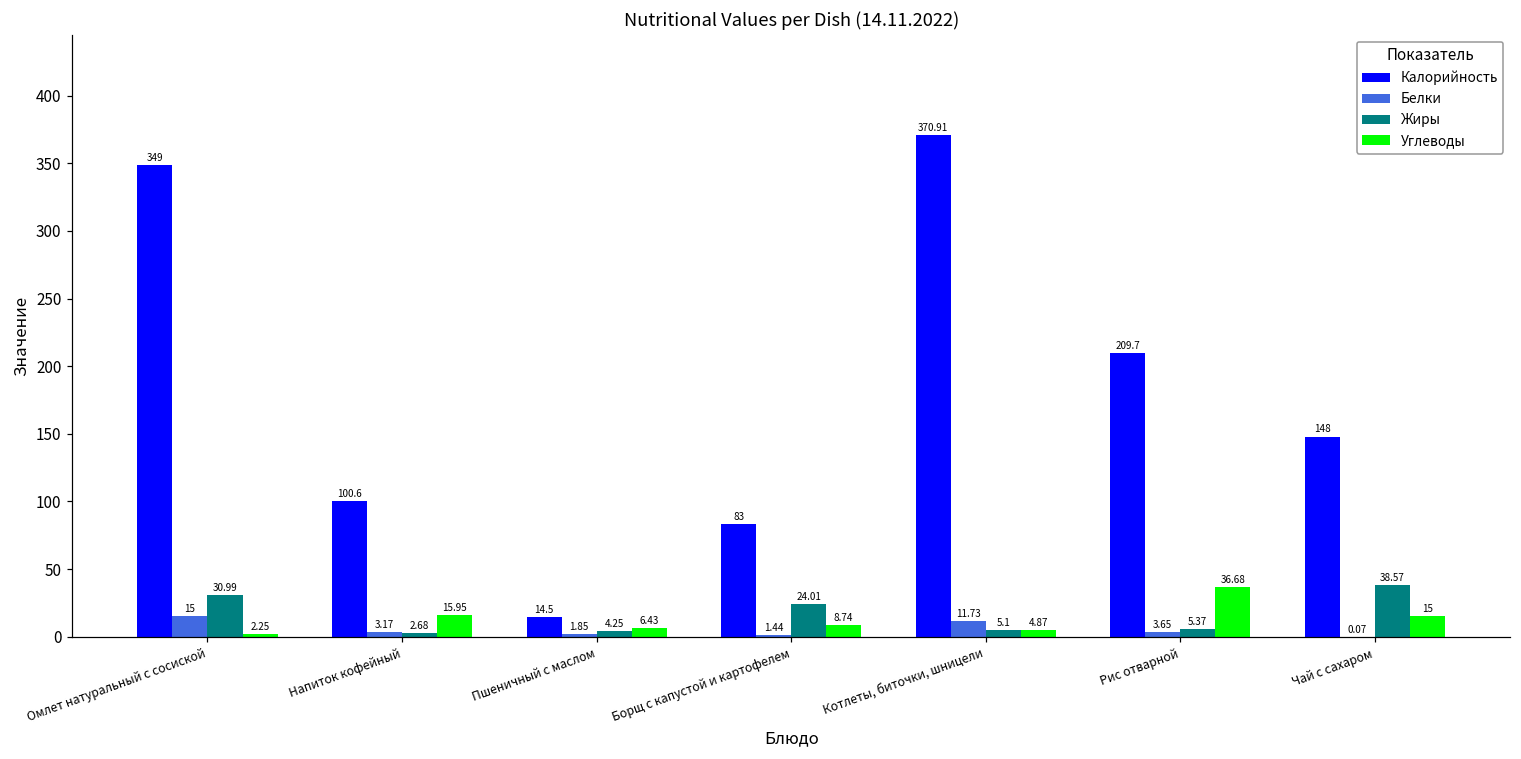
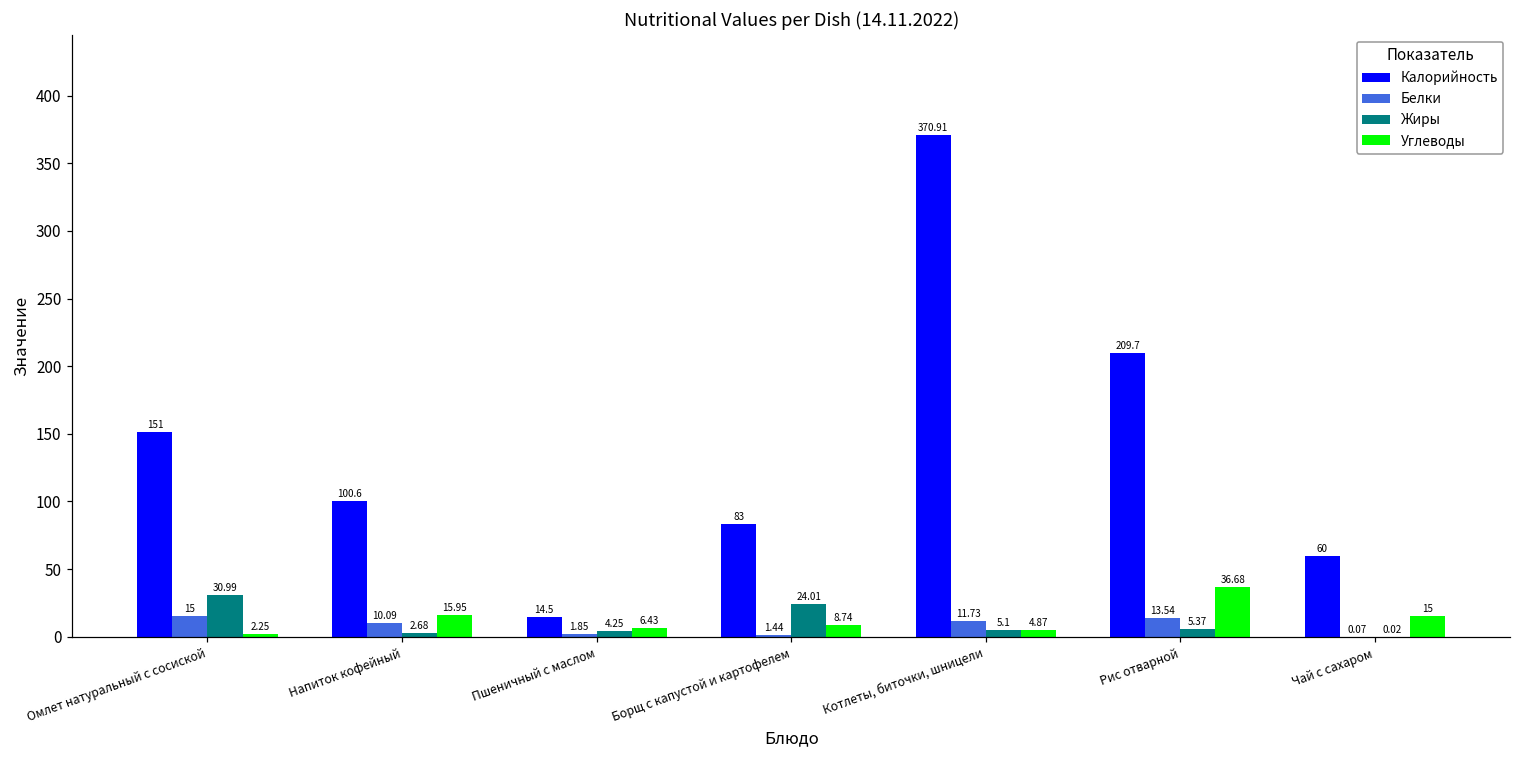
  {
    "Калорийность": {
-     "Омлет натуральный с сосиской": 349,
+     "Омлет натуральный с сосиской": 151,
      "Напиток кофейный": 100.6,
      "Пшеничный с маслом": 14.5,
      "Борщ с капустой и картофелем": 83,
      "Котлеты, биточки, шницели": 370.91,
      "Рис отварной": 209.7,
-     "Чай с сахаром": 148
+     "Чай с сахаром": 60
    },
    "Белки": {
      "Омлет натуральный с сосиской": 15,
-     "Напиток кофейный": 3.17,
+     "Напиток кофейный": 10.09,
      "Пшеничный с маслом": 1.85,
      "Борщ с капустой и картофелем": 1.44,
      "Котлеты, биточки, шницели": 11.73,
-     "Рис отварной": 3.65,
+     "Рис отварной": 13.54,
      "Чай с сахаром": 0.07
    },
    "Жиры": {
      "Омлет натуральный с сосиской": 30.99,
      "Напиток кофейный": 2.68,
      "Пшеничный с маслом": 4.25,
      "Борщ с капустой и картофелем": 24.01,
      "Котлеты, биточки, шницели": 5.1,
      "Рис отварной": 5.37,
-     "Чай с сахаром": 38.57
+     "Чай с сахаром": 0.02
    },
    "Углеводы": {
      "Омлет натуральный с сосиской": 2.25,
      "Напиток кофейный": 15.95,
      "Пшеничный с маслом": 6.43,
      "Борщ с капустой и картофелем": 8.74,
      "Котлеты, биточки, шницели": 4.87,
      "Рис отварной": 36.68,
      "Чай с сахаром": 15
    }
  }
